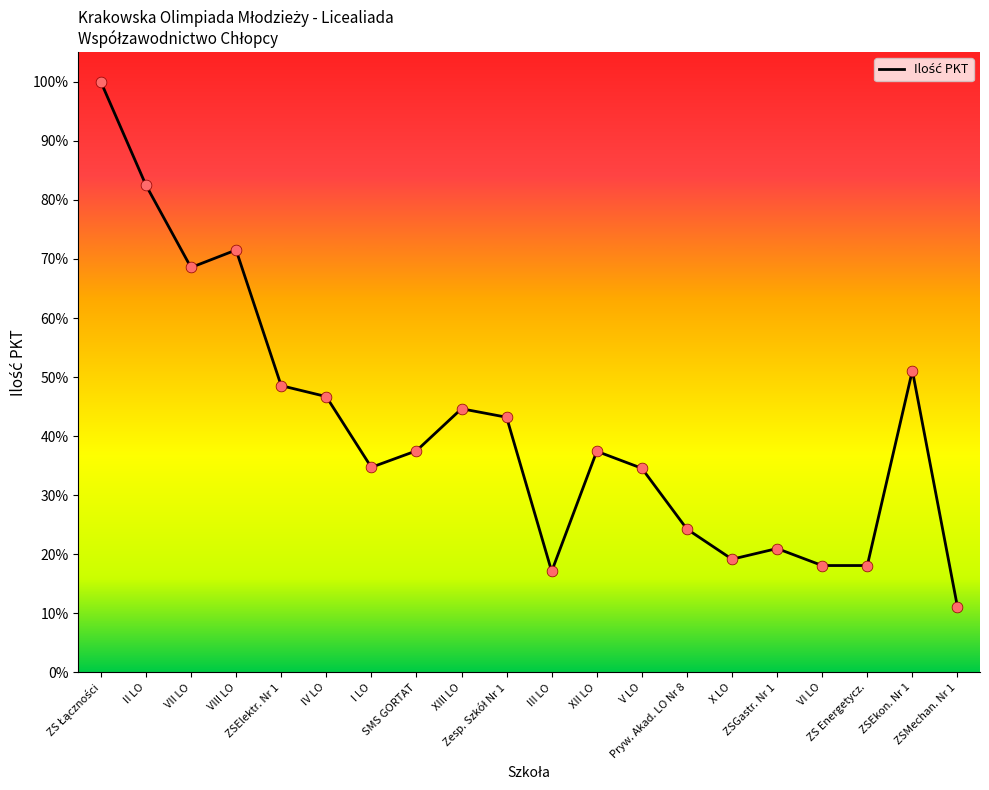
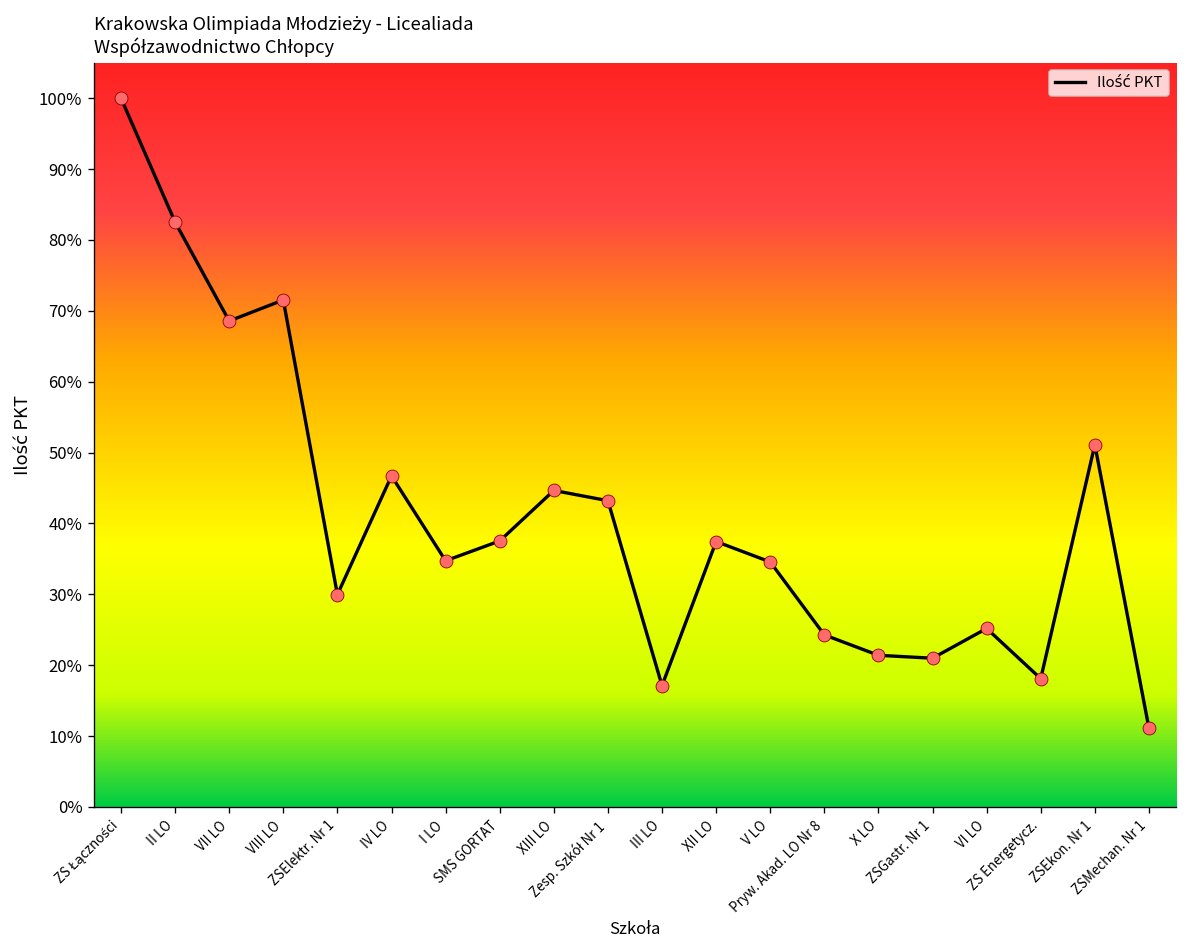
  {
    "ZS Łączności": "100%",
    "II LO": "83%",
    "VII LO": "69%",
    "VIII LO": "72%",
-   "ZSElektr. Nr 1": "49%",
+   "ZSElektr. Nr 1": "30%",
    "IV LO": "47%",
    "I LO": "35%",
    "SMS GORTAT": "38%",
    "XIII LO": "45%",
    "Zesp. Szkół Nr 1": "43%",
    "III LO": "17%",
    "XII LO": "37%",
    "V LO": "35%",
    "Pryw. Akad. LO Nr 8": "24%",
-   "X LO": "19%",
+   "X LO": "21%",
    "ZSGastr. Nr 1": "21%",
-   "VI LO": "18%",
+   "VI LO": "25%",
    "ZS Energetycz.": "18%",
    "ZSEkon. Nr 1": "51%",
    "ZSMechan. Nr 1": "11%"
  }
